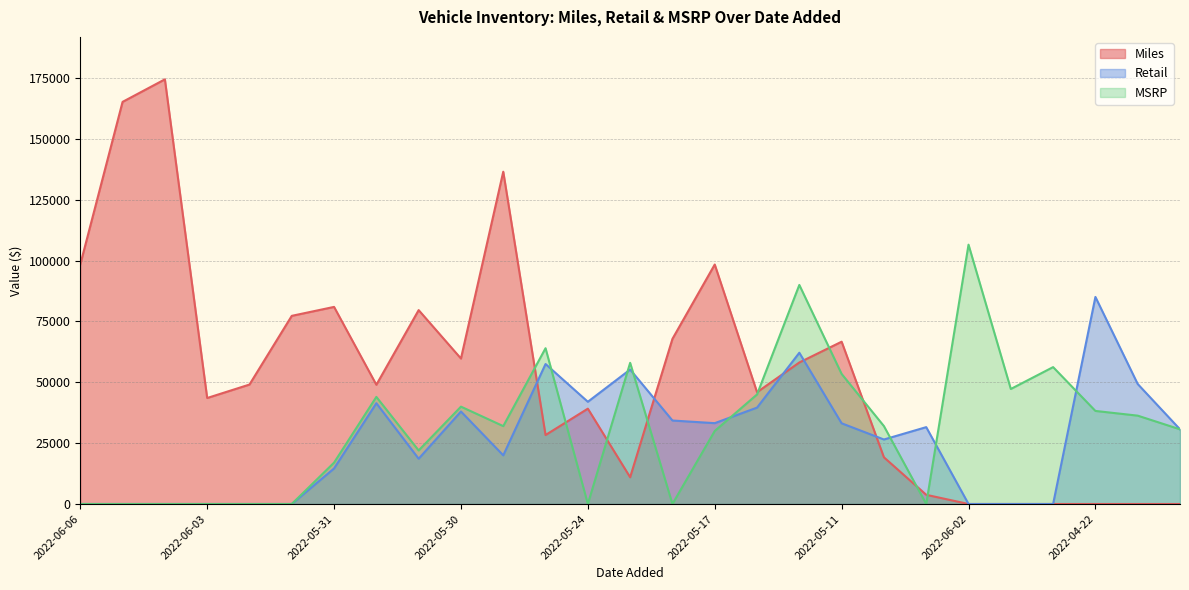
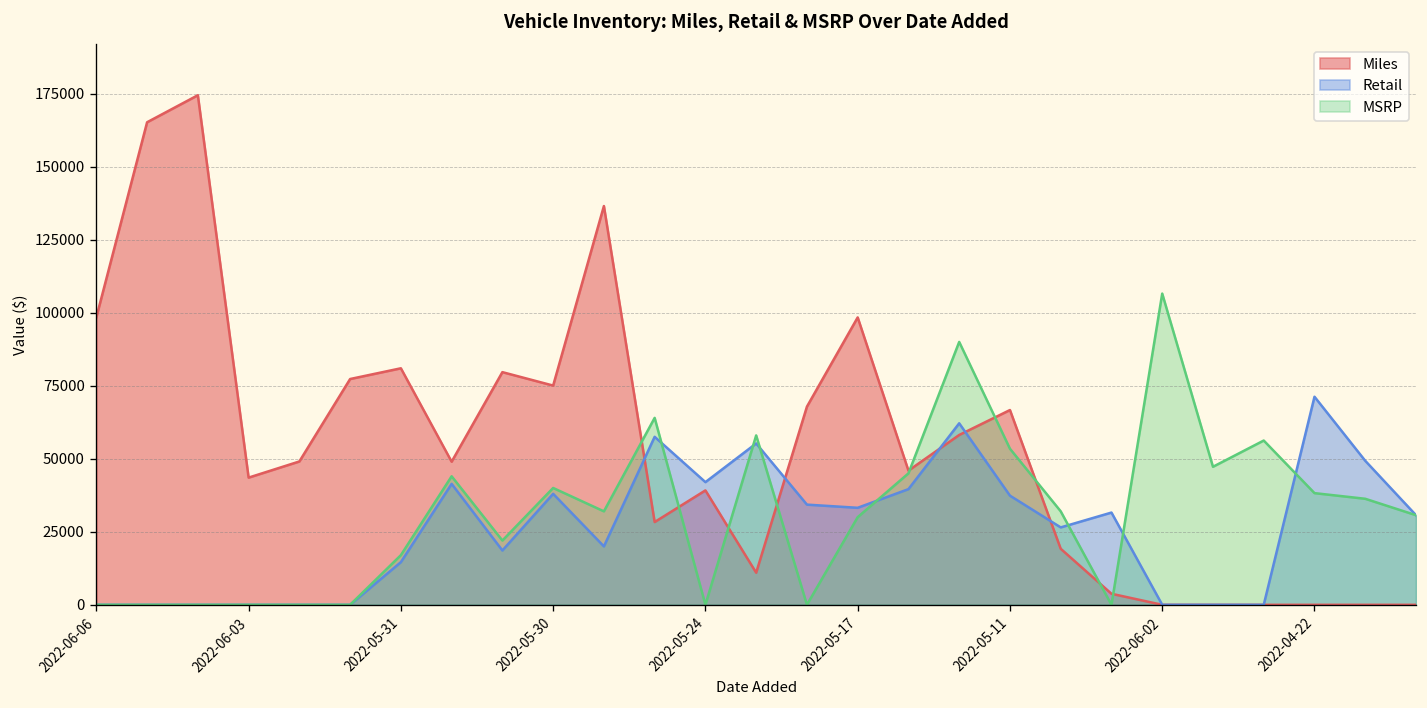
  {
    "Miles": {
      "2022-06-06": 98000,
-     "2022-05-30": 60000,
+     "2022-05-30": 75000,
      "2022-05-17": 98000,
      "2022-05-11": 67000,
      "2022-04-22": 0
    },
    "Retail": {
      "2022-05-30": 38000,
      "2022-05-17": 33000,
-     "2022-05-11": 33000,
-     "2022-04-22": 85000
+     "2022-05-11": 37000,
+     "2022-04-22": 71000
    },
    "MSRP": {
      "2022-05-30": 40000,
      "2022-05-17": 30000,
      "2022-05-11": 53000,
      "2022-06-02": 107000,
      "2022-04-22": 38000
    }
  }
